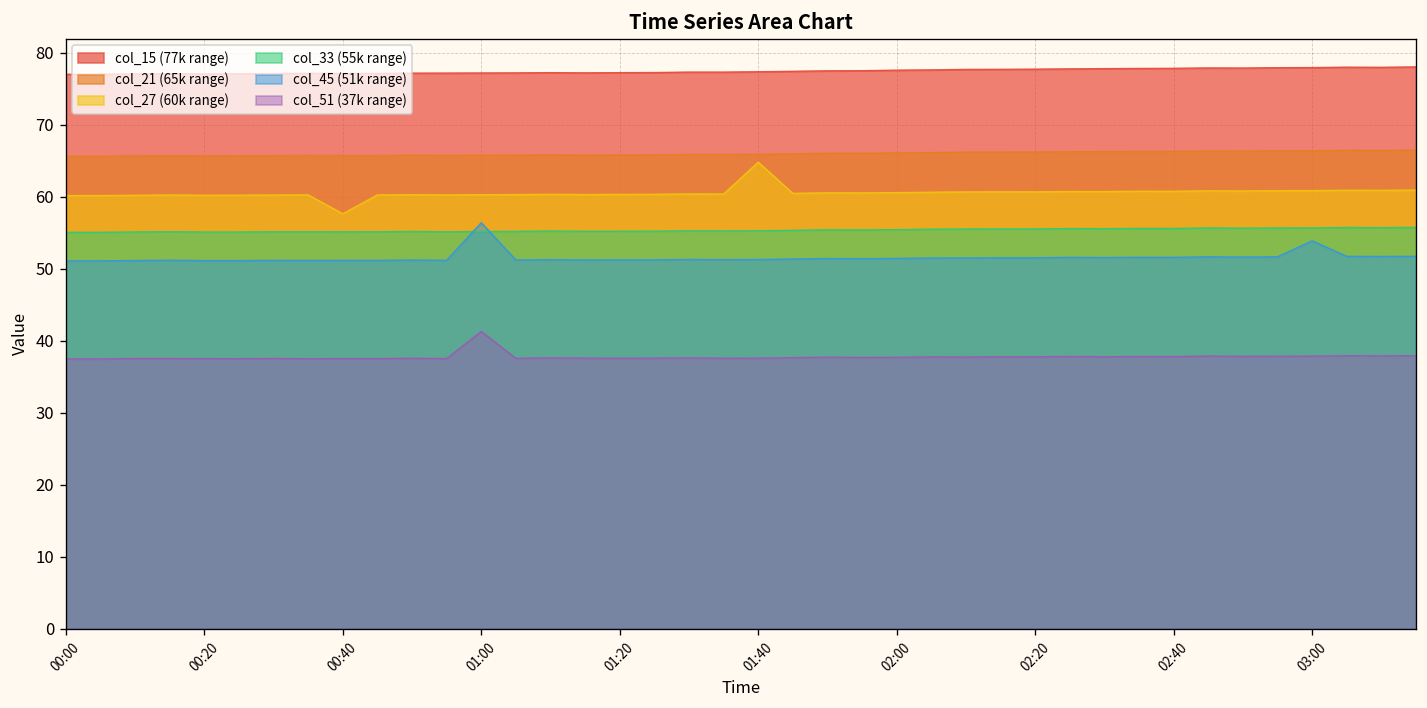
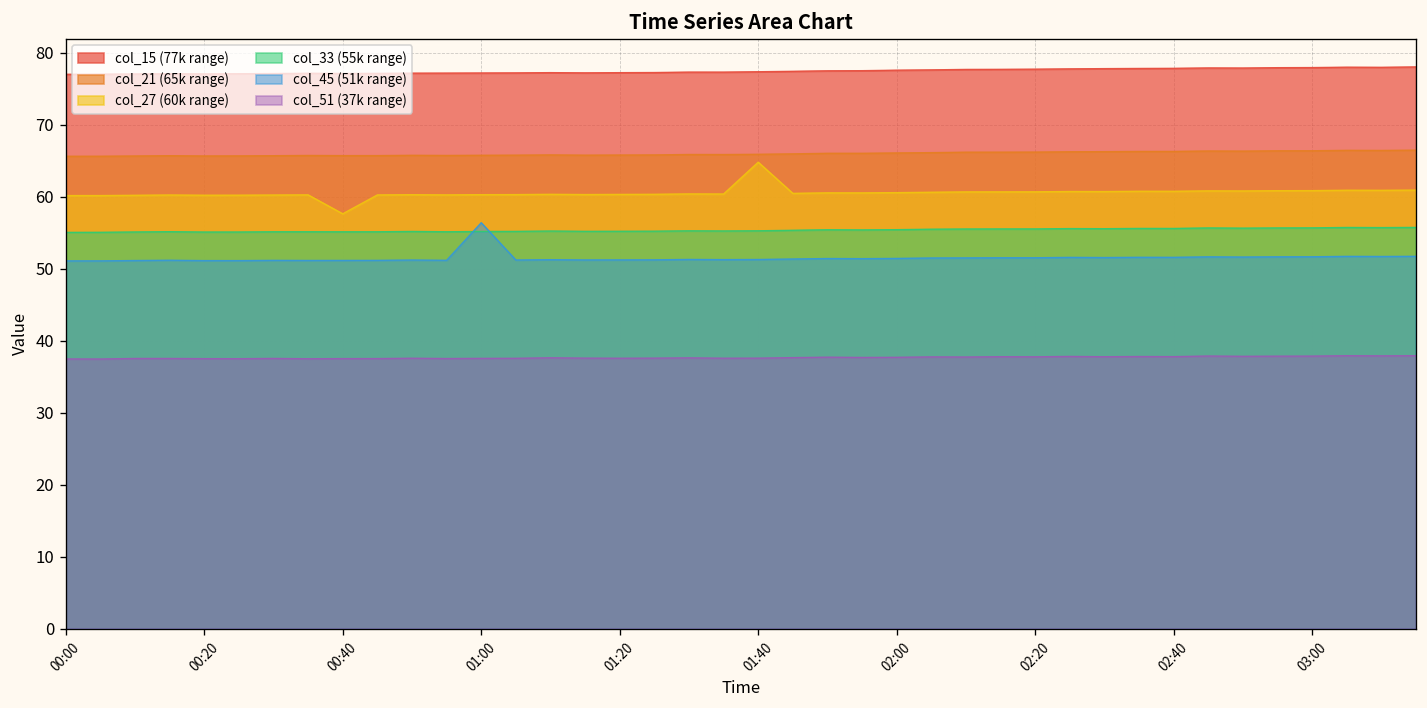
  {
    "col_27 (60k range)": {
      "00:00": 60,
      "00:20": 60,
      "00:40": 58,
      "01:00": 60,
      "01:20": 60,
      "01:40": 65,
      "02:00": 61,
      "02:20": 61,
      "02:40": 61,
      "03:00": 61
    },
    "col_33 (55k range)": {
      "00:00": 55,
      "00:20": 55,
      "00:40": 55,
      "01:00": 55,
      "01:20": 55,
      "01:40": 55,
      "02:00": 55,
      "02:20": 56,
      "02:40": 56,
      "03:00": 56
    },
    "col_45 (51k range)": {
      "00:00": 51,
      "00:20": 51,
      "00:40": 51,
      "01:00": 56,
      "01:20": 51,
      "01:40": 51,
      "02:00": 51,
      "02:20": 52,
      "02:40": 52,
-     "03:00": 54
+     "03:00": 52
    },
    "col_51 (37k range)": {
      "00:00": 37,
      "00:20": 38,
      "00:40": 38,
-     "01:00": 41,
+     "01:00": 38,
      "01:20": 38,
      "01:40": 38,
      "02:00": 38,
      "02:20": 38,
      "02:40": 38,
      "03:00": 38
    }
  }
